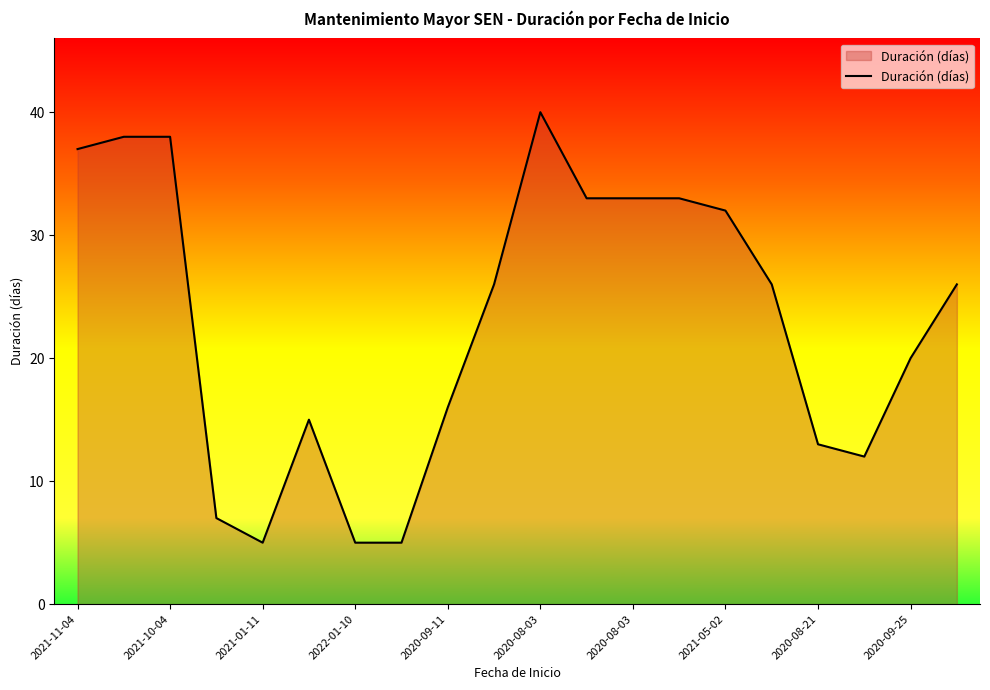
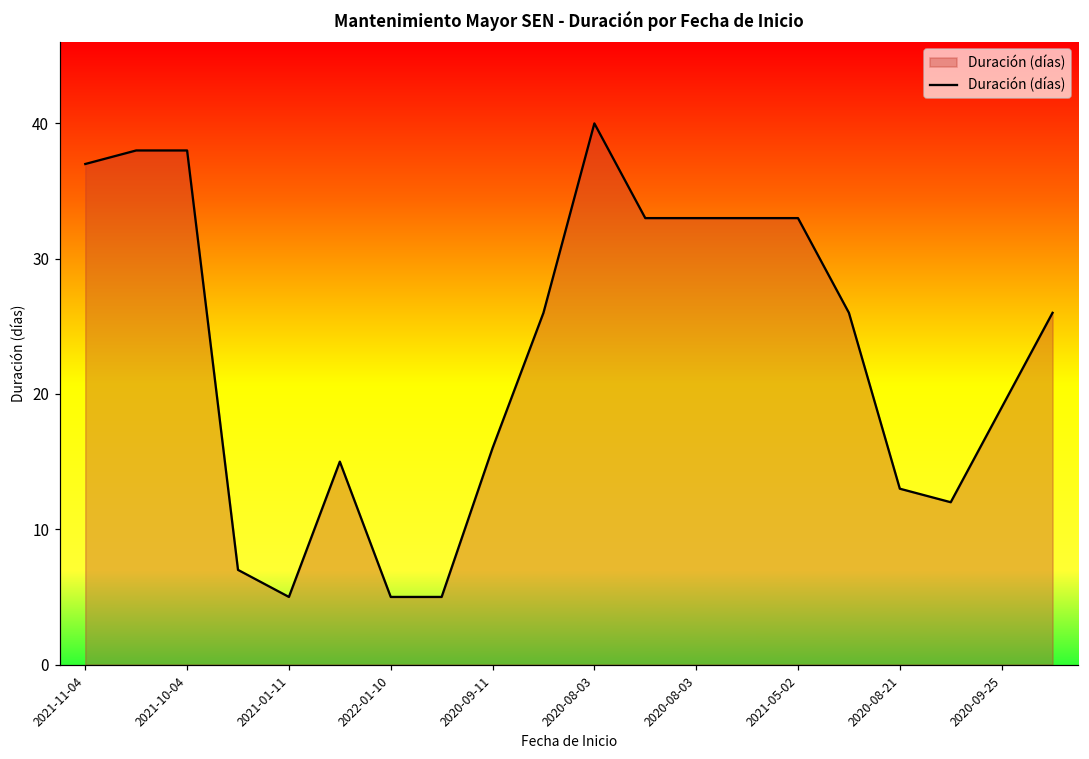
  {
    "2021-11-04": 37,
    "2021-01-11": 5,
    "2022-01-10": 5,
    "2020-09-11": 16,
-   "2021-05-02": 32,
+   "2021-05-02": 33,
    "2020-08-21": 13,
-   "2020-09-25": 20
+   "2020-09-25": 19
  }
